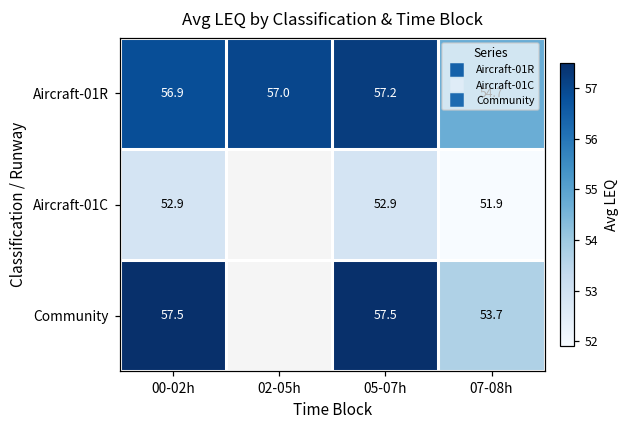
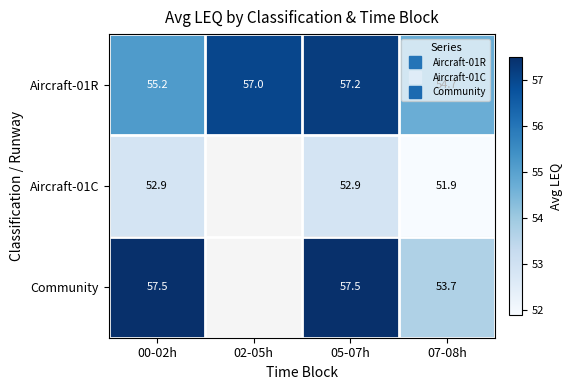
  {
    "Aircraft-01R": {
-     "00-02h": 56.9,
+     "00-02h": 55.2,
      "02-05h": 57.0,
      "05-07h": 57.2
    },
    "Aircraft-01C": {
      "00-02h": 52.9,
      "05-07h": 52.9,
      "07-08h": 51.9
    },
    "Community": {
      "00-02h": 57.5,
      "05-07h": 57.5,
      "07-08h": 53.7
    }
  }
